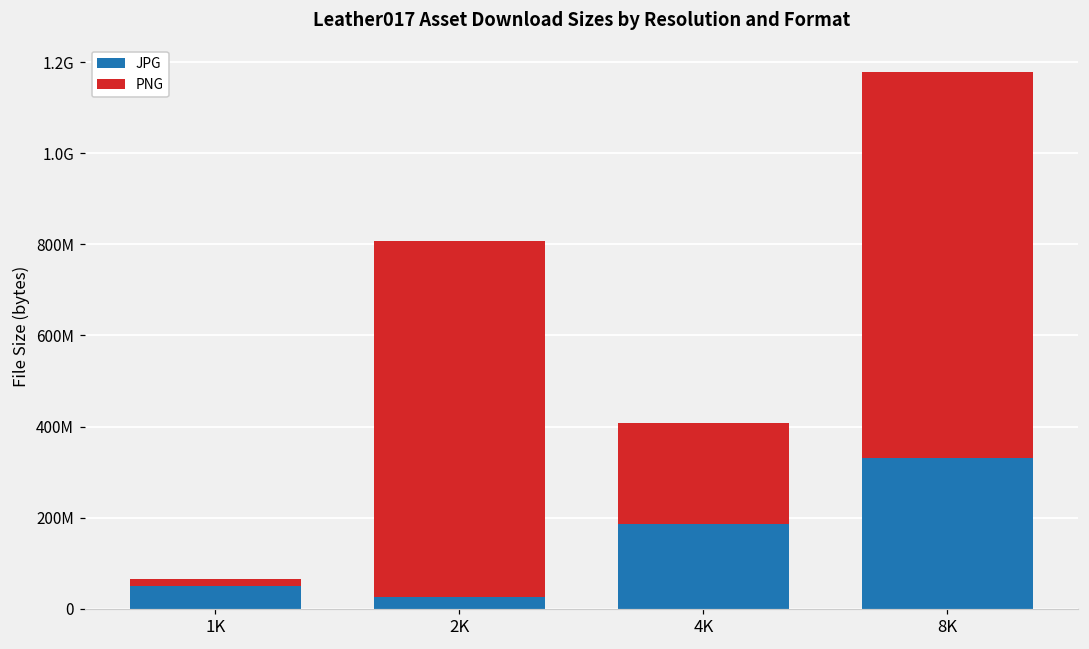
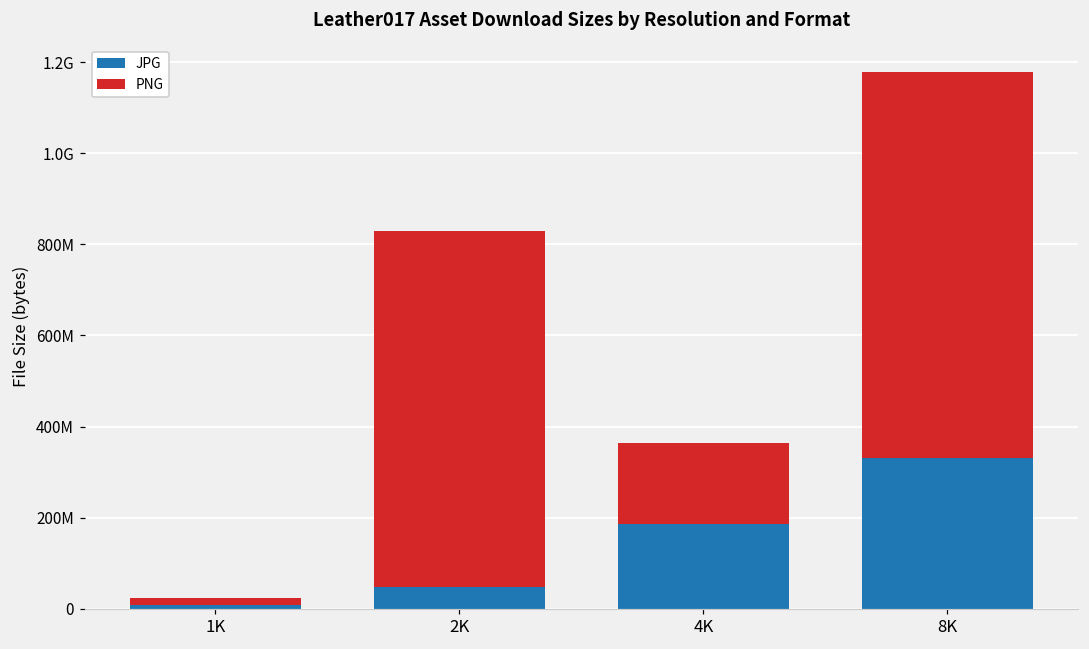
  {
    "JPG": {
-     "1K": 50000000,
-     "2K": 30000000,
+     "1K": 10000000,
+     "2K": 50000000,
      "4K": 190000000,
      "8K": 330000000
    },
    "PNG": {
      "1K": 20000000,
      "2K": 780000000,
-     "4K": 220000000,
+     "4K": 180000000,
      "8K": 850000000
    }
  }
